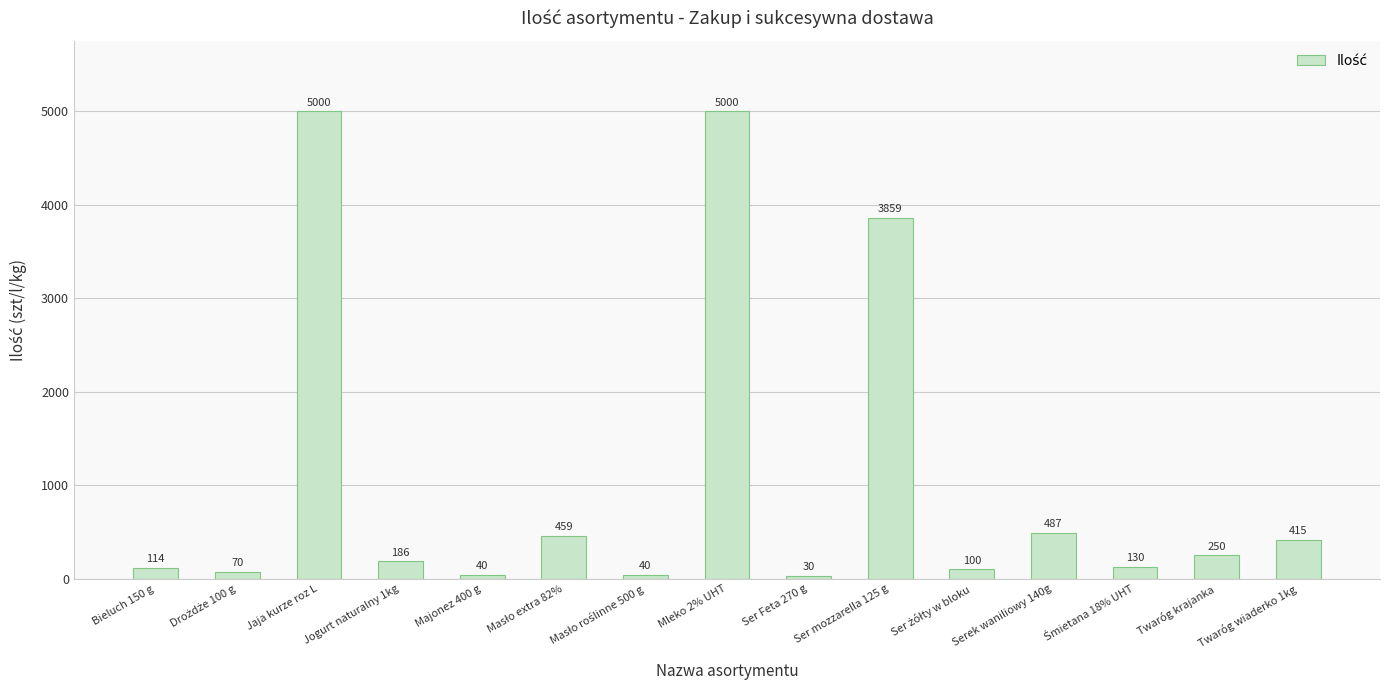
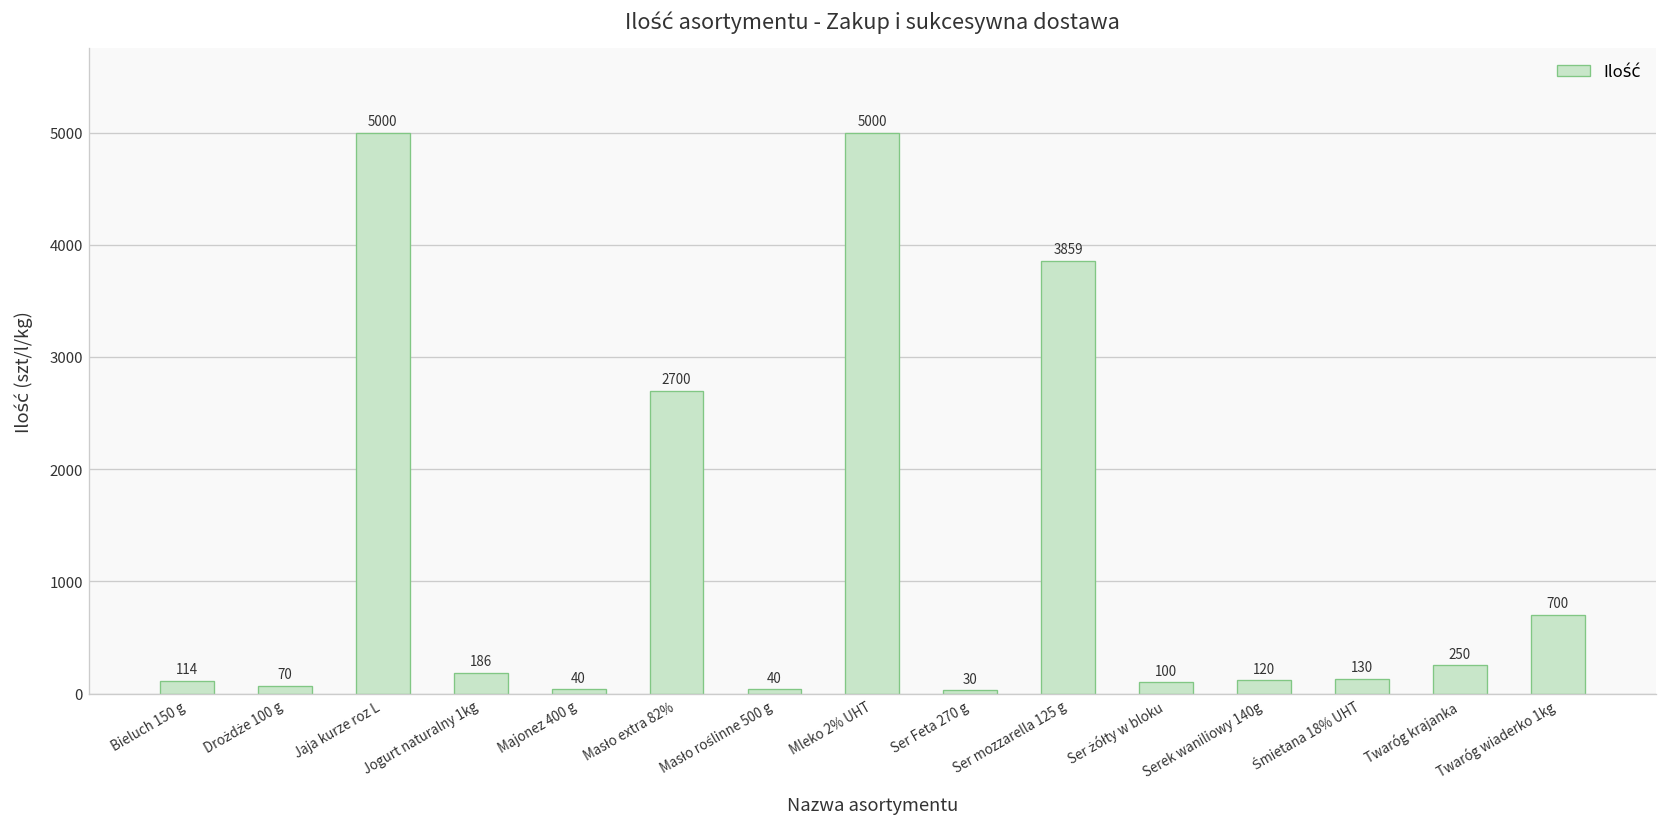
  {
    "Bieluch 150 g": 114,
    "Drożdże 100 g": 70,
    "Jaja kurze roz L": 5000,
    "Jogurt naturalny 1kg": 186,
    "Majonez 400 g": 40,
-   "Masło extra 82%": 459,
+   "Masło extra 82%": 2700,
    "Masło roślinne 500 g": 40,
    "Mleko 2% UHT": 5000,
    "Ser Feta 270 g": 30,
    "Ser mozzarella 125 g": 3859,
    "Ser żółty w bloku": 100,
-   "Serek waniliowy 140g": 487,
+   "Serek waniliowy 140g": 120,
    "Śmietana 18% UHT": 130,
    "Twaróg krajanka": 250,
-   "Twaróg wiaderko 1kg": 415
+   "Twaróg wiaderko 1kg": 700
  }
